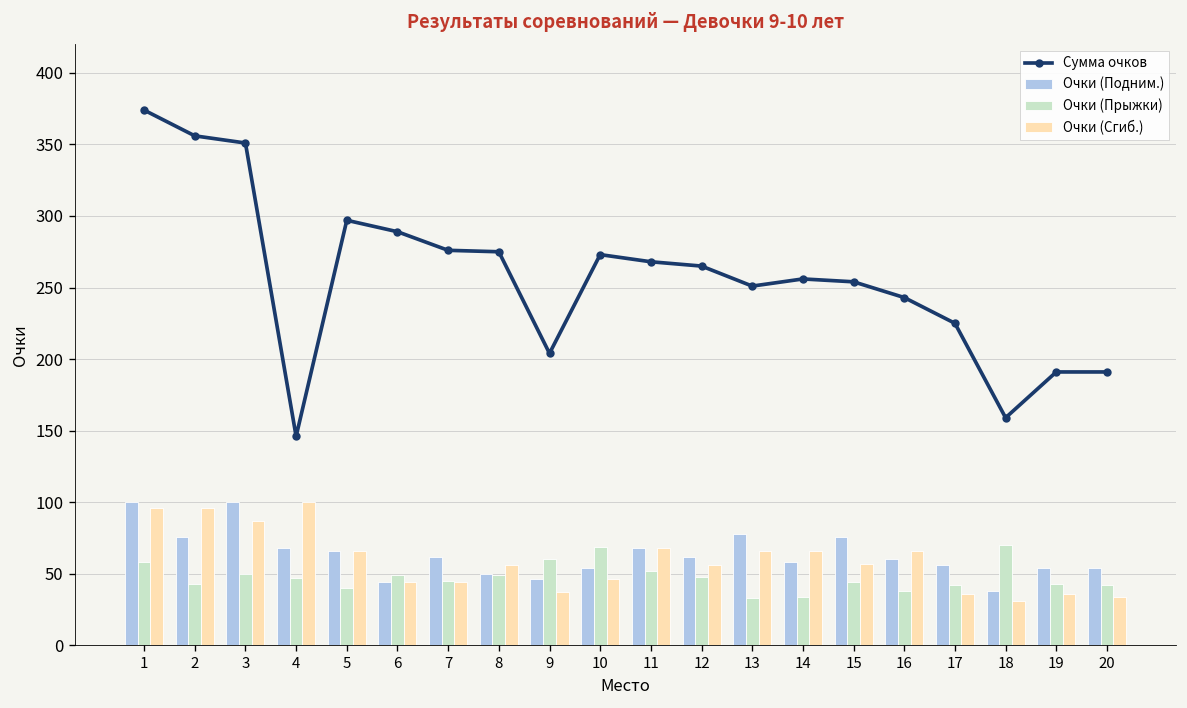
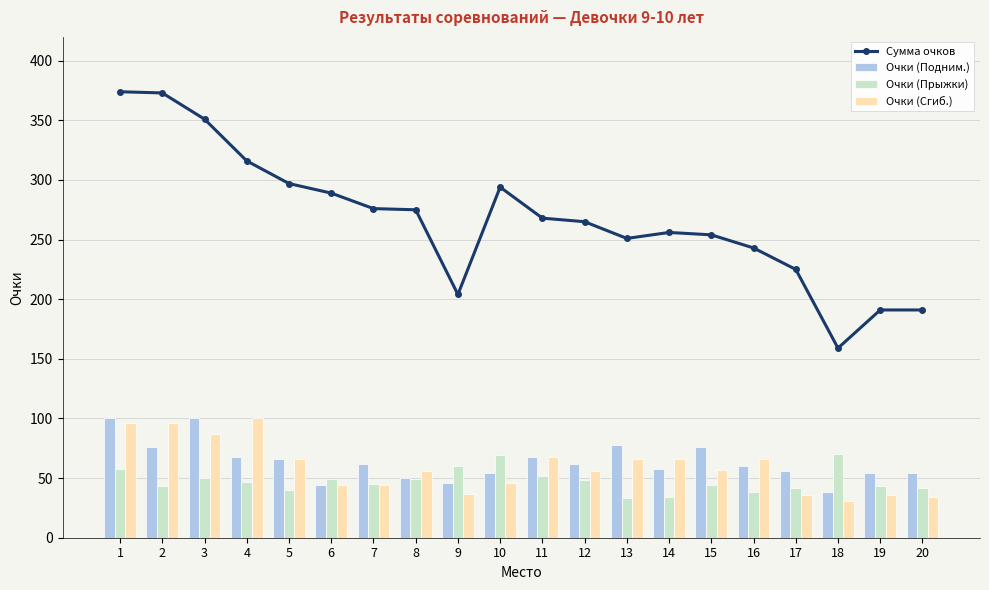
  {
    "Сумма очков": {
      "1": 374,
-     "2": 356,
+     "2": 373,
      "3": 351,
-     "4": 146,
+     "4": 316,
      "5": 297,
      "6": 289,
      "7": 276,
      "8": 275,
      "9": 204,
-     "10": 273,
+     "10": 294,
      "11": 268,
      "12": 265,
      "13": 251,
      "14": 256,
      "15": 254,
      "16": 243,
      "17": 225,
      "18": 159,
      "19": 191,
      "20": 191
    }
  }
